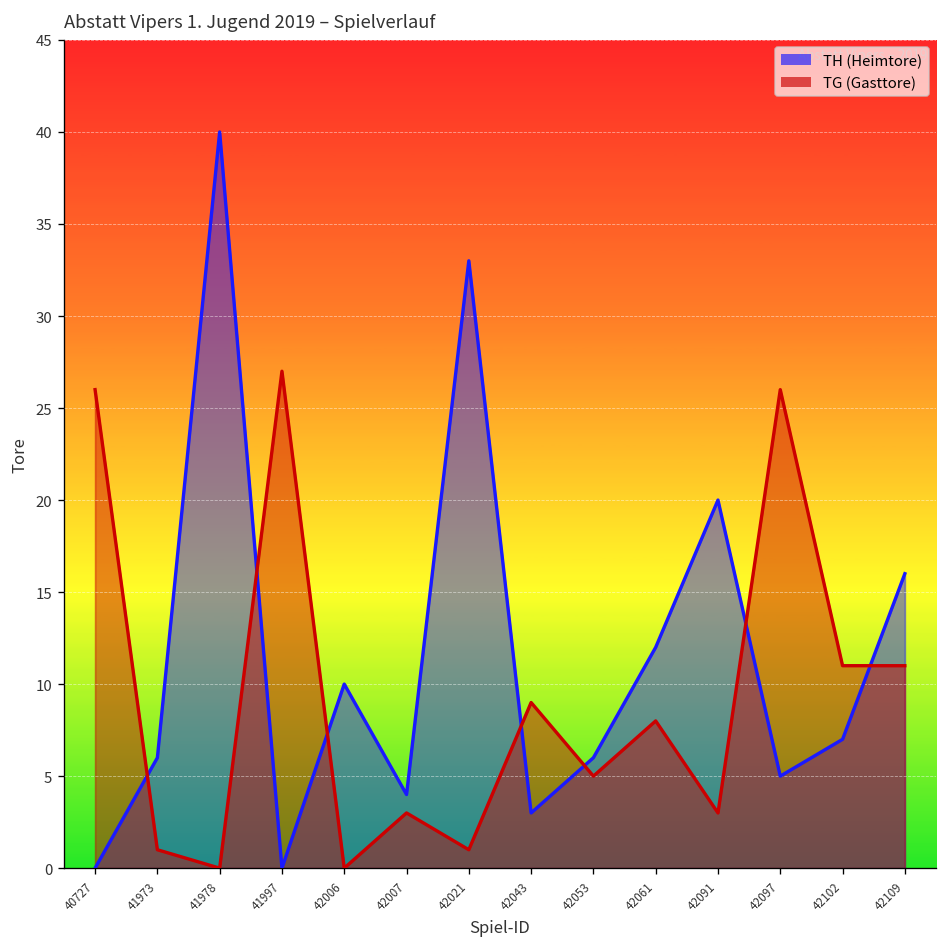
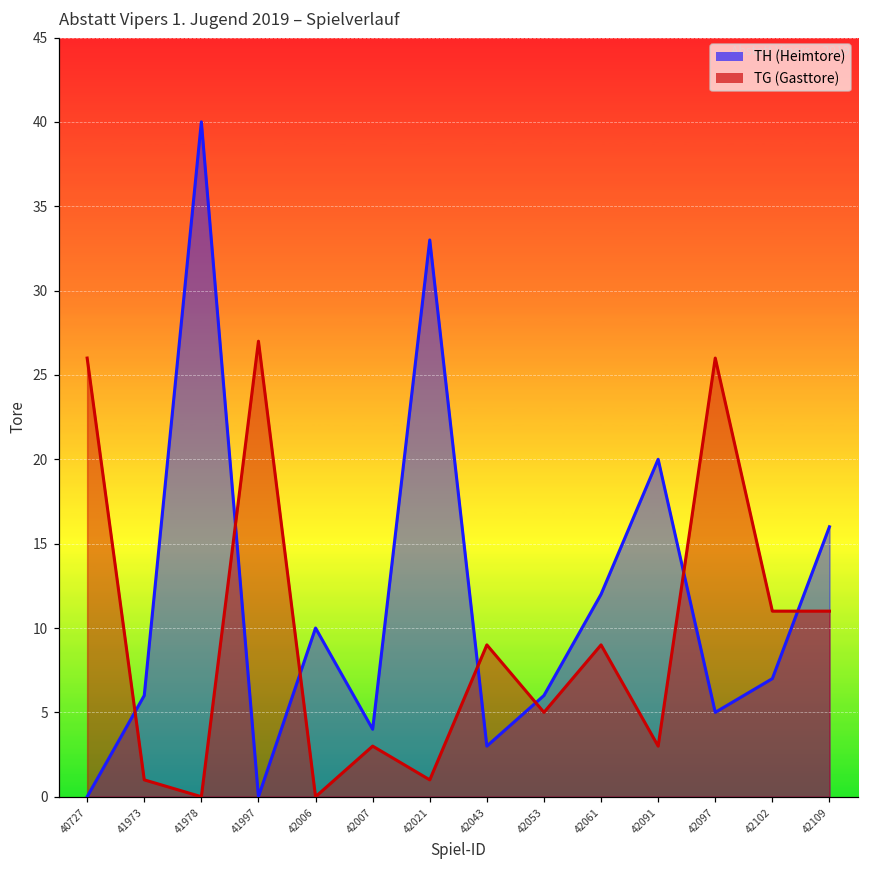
  {
    "TH (Heimtore)": {
      "40727": 0,
      "41973": 6,
      "41978": 40,
      "41997": 0,
      "42006": 10,
      "42007": 4,
      "42021": 33,
      "42043": 3,
      "42053": 6,
      "42061": 12,
      "42091": 20,
      "42097": 5,
      "42102": 7,
      "42109": 16
    },
    "TG (Gasttore)": {
      "40727": 26,
      "41973": 1,
      "41978": 0,
      "41997": 27,
      "42006": 0,
      "42007": 3,
      "42021": 1,
      "42043": 9,
      "42053": 5,
-     "42061": 8,
+     "42061": 9,
      "42091": 3,
      "42097": 26,
      "42102": 11,
      "42109": 11
    }
  }
